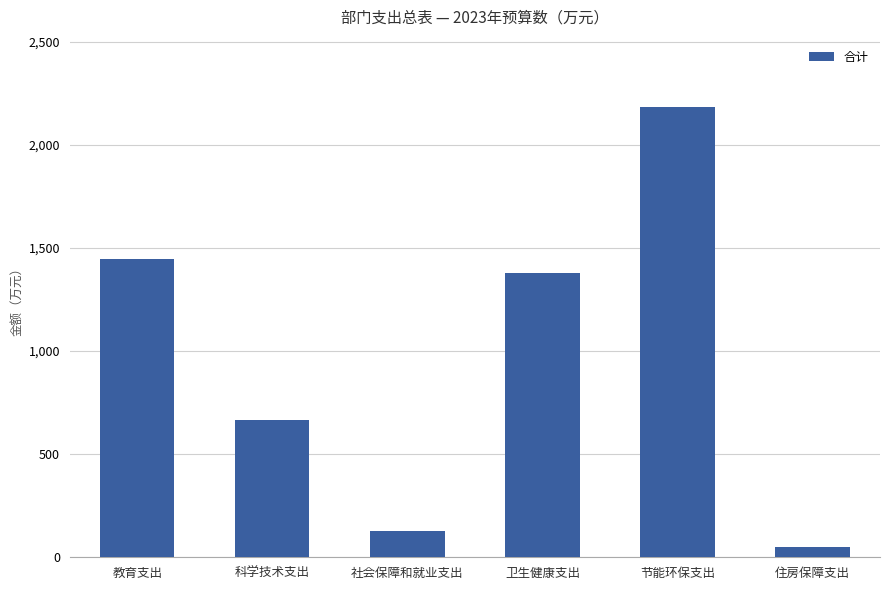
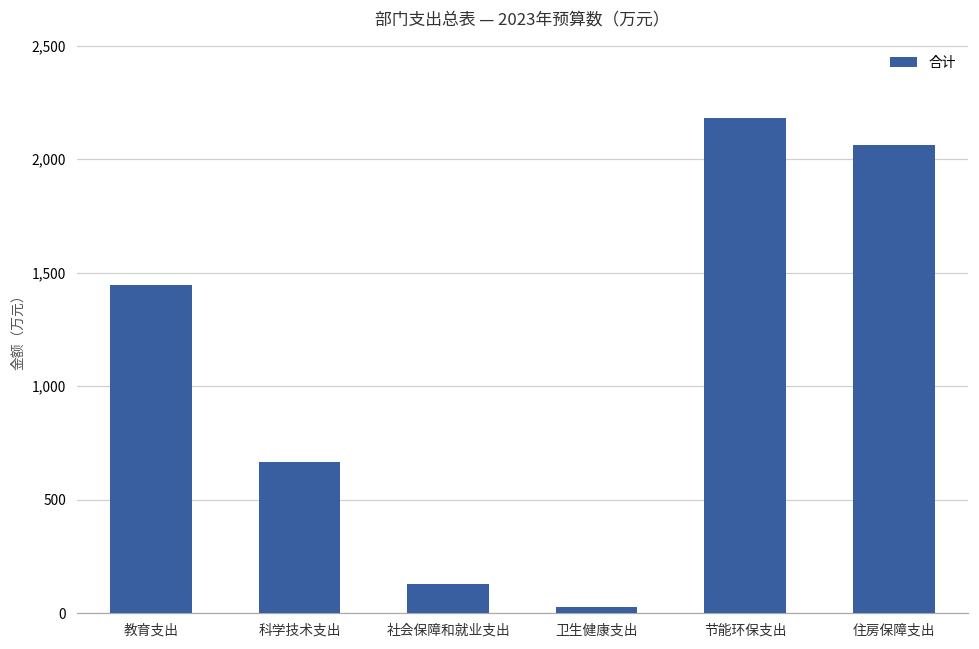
  {
    "教育支出": "1,450",
    "科学技术支出": "660",
    "社会保障和就业支出": "130",
-   "卫生健康支出": "1,380",
+   "卫生健康支出": "30",
    "节能环保支出": "2,180",
-   "住房保障支出": "50"
+   "住房保障支出": "2,060"
  }
